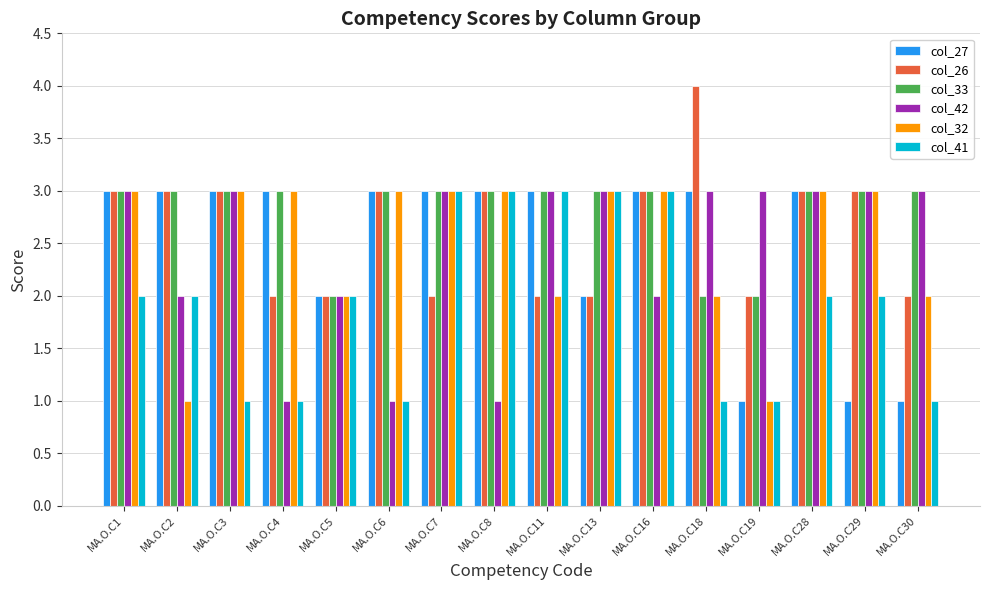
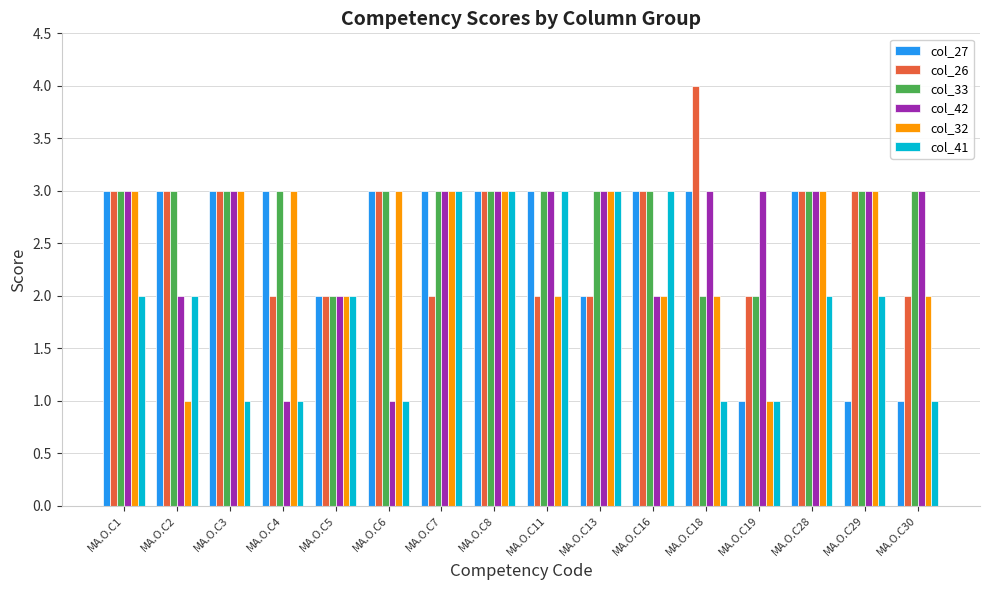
  {
    "col_26": {
      "MA.O.C1": 3,
      "MA.O.C2": 3,
      "MA.O.C3": 3,
      "MA.O.C4": 2,
      "MA.O.C5": 2,
      "MA.O.C6": 3,
      "MA.O.C7": 2,
      "MA.O.C8": 3,
      "MA.O.C11": 2,
      "MA.O.C13": 2,
      "MA.O.C16": 3,
      "MA.O.C18": 4,
      "MA.O.C19": 2,
      "MA.O.C28": 3,
      "MA.O.C29": 3,
      "MA.O.C30": 2
    },
    "col_33": {
      "MA.O.C1": 3,
      "MA.O.C2": 3,
      "MA.O.C3": 3,
      "MA.O.C4": 3,
      "MA.O.C5": 2,
      "MA.O.C6": 3,
      "MA.O.C7": 3,
      "MA.O.C8": 3,
      "MA.O.C11": 3,
      "MA.O.C13": 3,
      "MA.O.C16": 3,
      "MA.O.C18": 2,
      "MA.O.C19": 2,
      "MA.O.C28": 3,
      "MA.O.C29": 3,
      "MA.O.C30": 3
    },
    "col_42": {
      "MA.O.C1": 3,
      "MA.O.C2": 2,
      "MA.O.C3": 3,
      "MA.O.C4": 1,
      "MA.O.C5": 2,
      "MA.O.C6": 1,
      "MA.O.C7": 3,
-     "MA.O.C8": 1,
+     "MA.O.C8": 3,
      "MA.O.C11": 3,
      "MA.O.C13": 3,
      "MA.O.C16": 2,
      "MA.O.C18": 3,
      "MA.O.C19": 3,
      "MA.O.C28": 3,
      "MA.O.C29": 3,
      "MA.O.C30": 3
    },
    "col_32": {
      "MA.O.C1": 3,
      "MA.O.C2": 1,
      "MA.O.C3": 3,
      "MA.O.C4": 3,
      "MA.O.C5": 2,
      "MA.O.C6": 3,
      "MA.O.C7": 3,
      "MA.O.C8": 3,
      "MA.O.C11": 2,
      "MA.O.C13": 3,
-     "MA.O.C16": 3,
+     "MA.O.C16": 2,
      "MA.O.C18": 2,
      "MA.O.C19": 1,
      "MA.O.C28": 3,
      "MA.O.C29": 3,
      "MA.O.C30": 2
    }
  }
